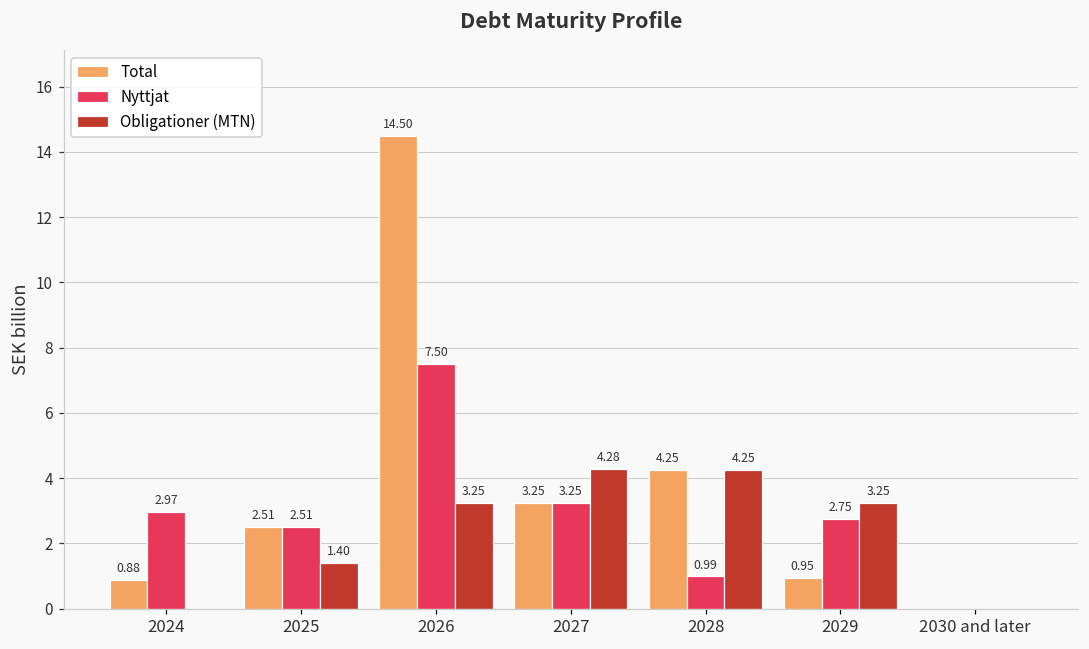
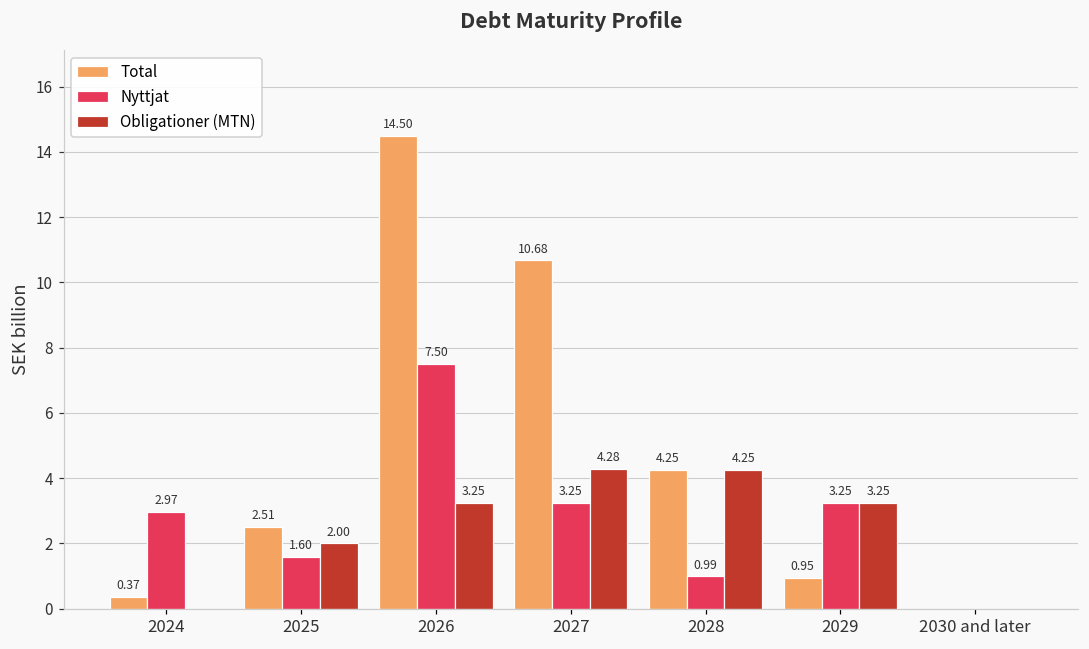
  {
    "Total": {
-     "2024": 0.88,
+     "2024": 0.37,
      "2025": 2.51,
      "2026": 14.50,
-     "2027": 3.25,
+     "2027": 10.68,
      "2028": 4.25,
      "2029": 0.95
    },
    "Nyttjat": {
      "2024": 2.97,
-     "2025": 2.51,
+     "2025": 1.60,
      "2026": 7.50,
      "2027": 3.25,
      "2028": 0.99,
-     "2029": 2.75
+     "2029": 3.25
    },
    "Obligationer (MTN)": {
-     "2025": 1.40,
+     "2025": 2.00,
      "2026": 3.25,
      "2027": 4.28,
      "2028": 4.25,
      "2029": 3.25
    }
  }
